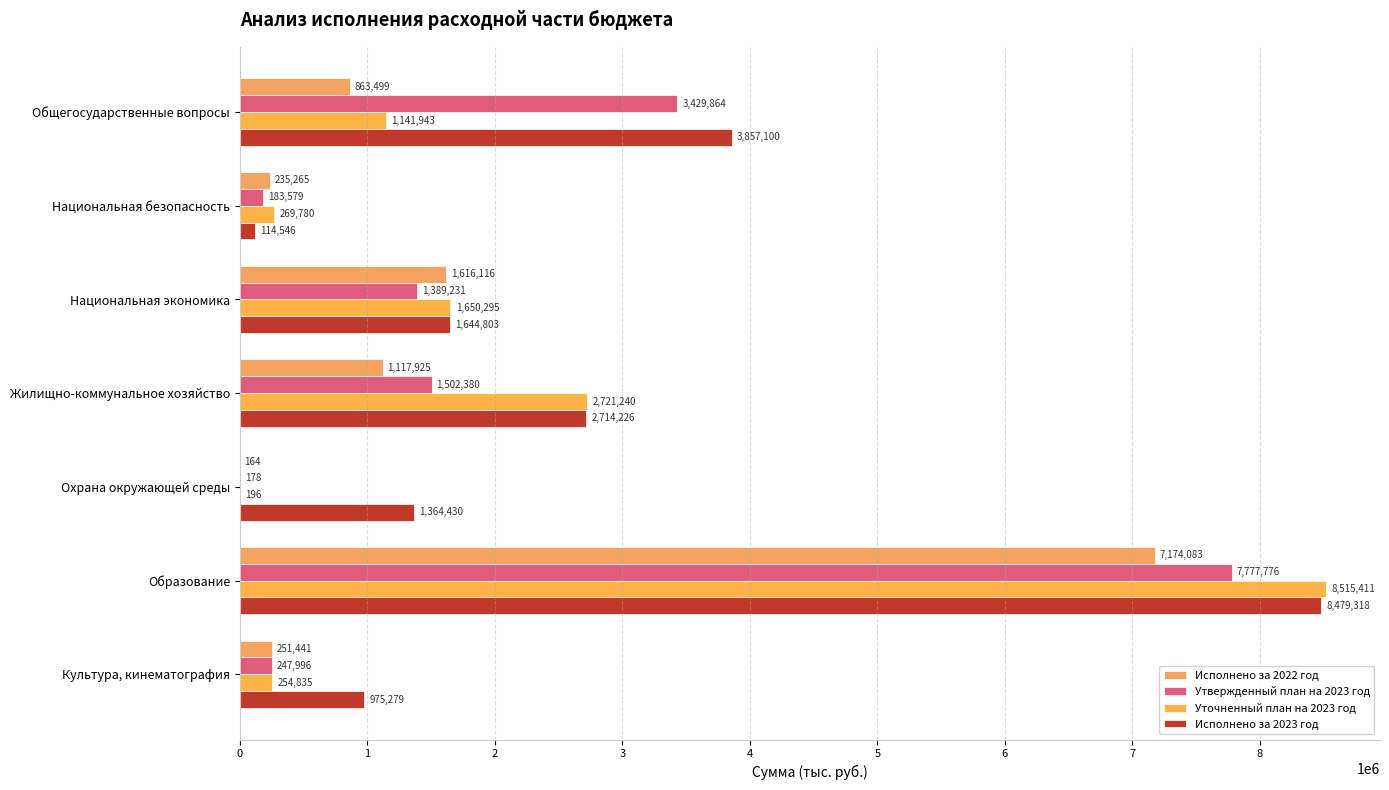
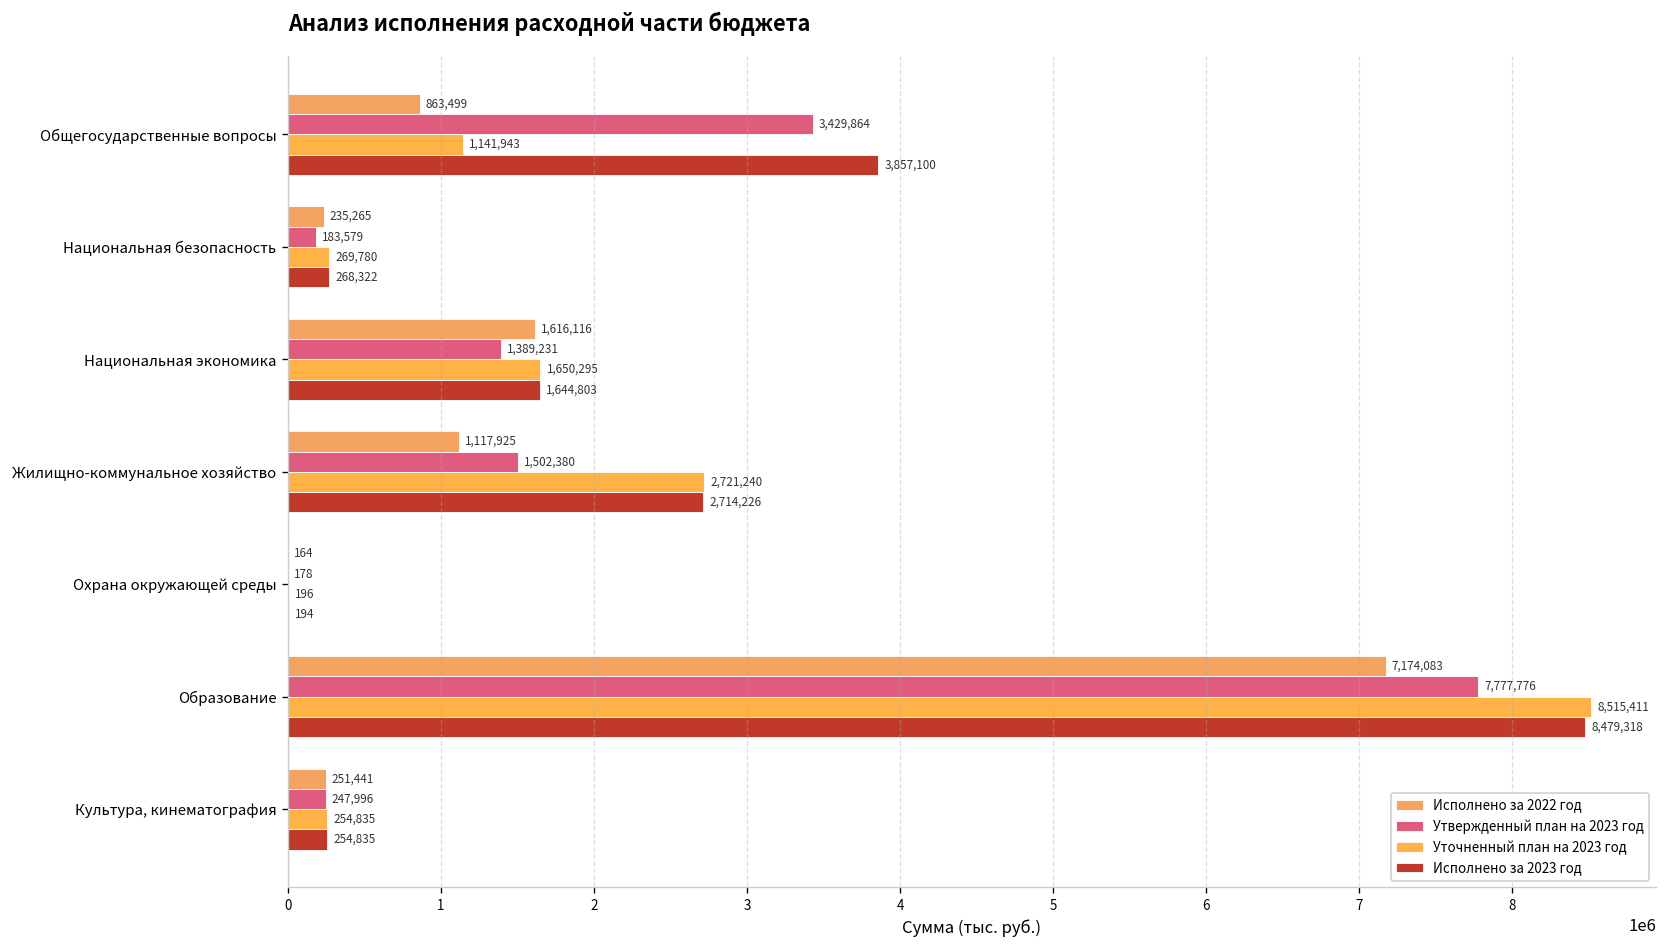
  {
    "Утвержденный план на 2023 год": {
      "Общегосударственные вопросы": "3,429,864",
      "Национальная безопасность": "183,579",
      "Национальная экономика": "1,389,231",
      "Жилищно-коммунальное хозяйство": "1,502,380",
      "Охрана окружающей среды": "178",
      "Образование": "7,777,776",
      "Культура, кинематография": "247,996"
    },
    "Исполнено за 2023 год": {
      "Общегосударственные вопросы": "3,857,100",
-     "Национальная безопасность": "114,546",
+     "Национальная безопасность": "268,322",
      "Национальная экономика": "1,644,803",
      "Жилищно-коммунальное хозяйство": "2,714,226",
-     "Охрана окружающей среды": "1,364,430",
+     "Охрана окружающей среды": "194",
      "Образование": "8,479,318",
-     "Культура, кинематография": "975,279"
+     "Культура, кинематография": "254,835"
    }
  }
